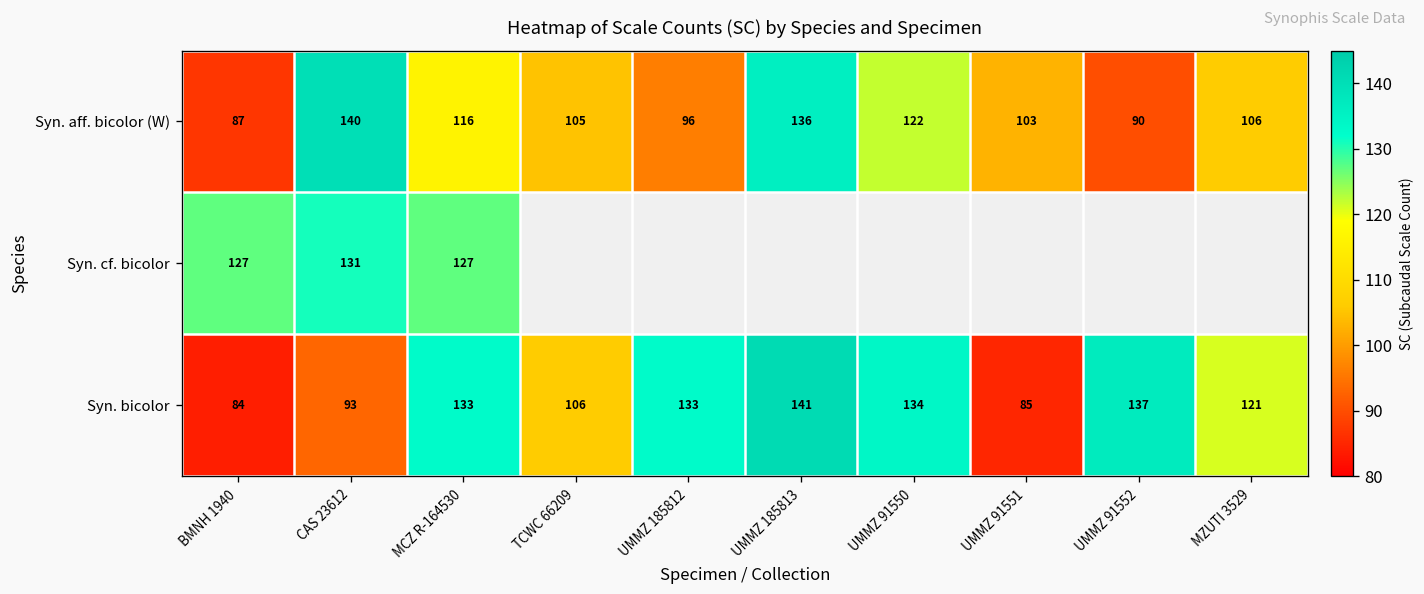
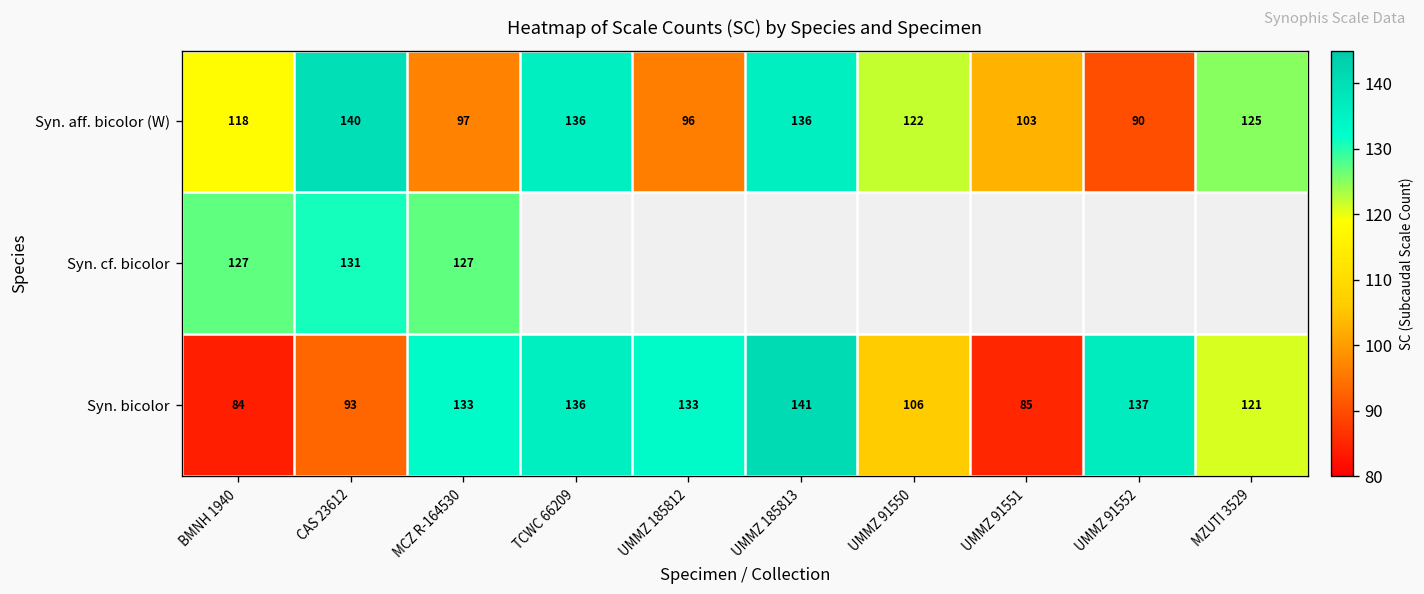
  {
    "Syn. aff. bicolor (W)": {
-     "BMNH 1940": 87,
+     "BMNH 1940": 118,
      "CAS 23612": 140,
-     "MCZ R-164530": 116,
-     "TCWC 66209": 105,
+     "MCZ R-164530": 97,
+     "TCWC 66209": 136,
      "UMMZ 185812": 96,
      "UMMZ 185813": 136,
      "UMMZ 91550": 122,
      "UMMZ 91551": 103,
      "UMMZ 91552": 90,
-     "MZUTI 3529": 106
+     "MZUTI 3529": 125
    },
    "Syn. cf. bicolor": {
      "BMNH 1940": 127,
      "CAS 23612": 131,
      "MCZ R-164530": 127
    },
    "Syn. bicolor": {
      "BMNH 1940": 84,
      "CAS 23612": 93,
      "MCZ R-164530": 133,
-     "TCWC 66209": 106,
+     "TCWC 66209": 136,
      "UMMZ 185812": 133,
      "UMMZ 185813": 141,
-     "UMMZ 91550": 134,
+     "UMMZ 91550": 106,
      "UMMZ 91551": 85,
      "UMMZ 91552": 137,
      "MZUTI 3529": 121
    }
  }
